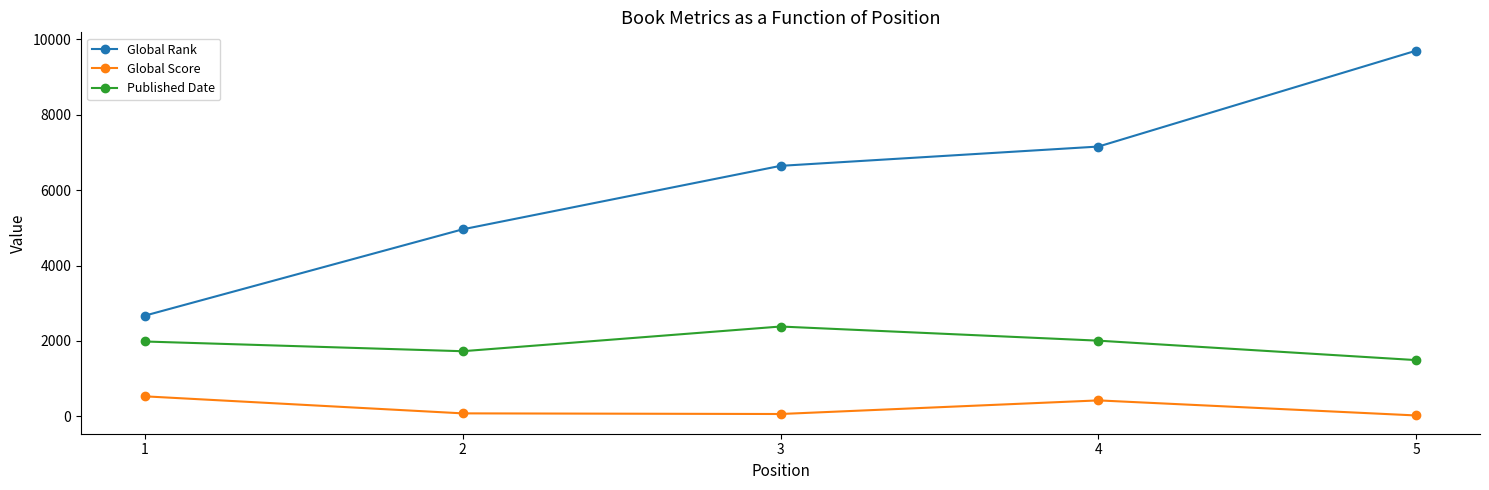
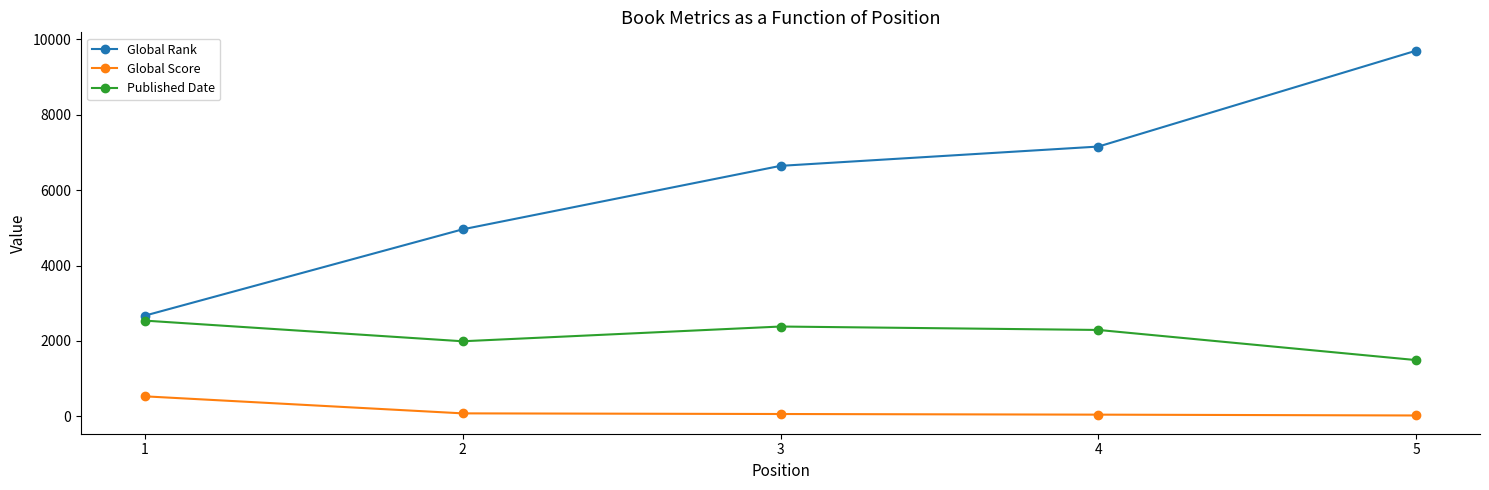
  {
    "Global Rank": {
      "1": 2700,
      "2": 5000,
      "3": 6600,
      "4": 7200,
      "5": 9700
    },
    "Global Score": {
      "1": 500,
      "2": 100,
      "3": 100,
-     "4": 400,
+     "4": 0,
      "5": 0
    },
    "Published Date": {
-     "1": 2000,
-     "2": 1700,
+     "1": 2500,
+     "2": 2000,
      "3": 2400,
-     "4": 2000,
+     "4": 2300,
      "5": 1500
    }
  }
